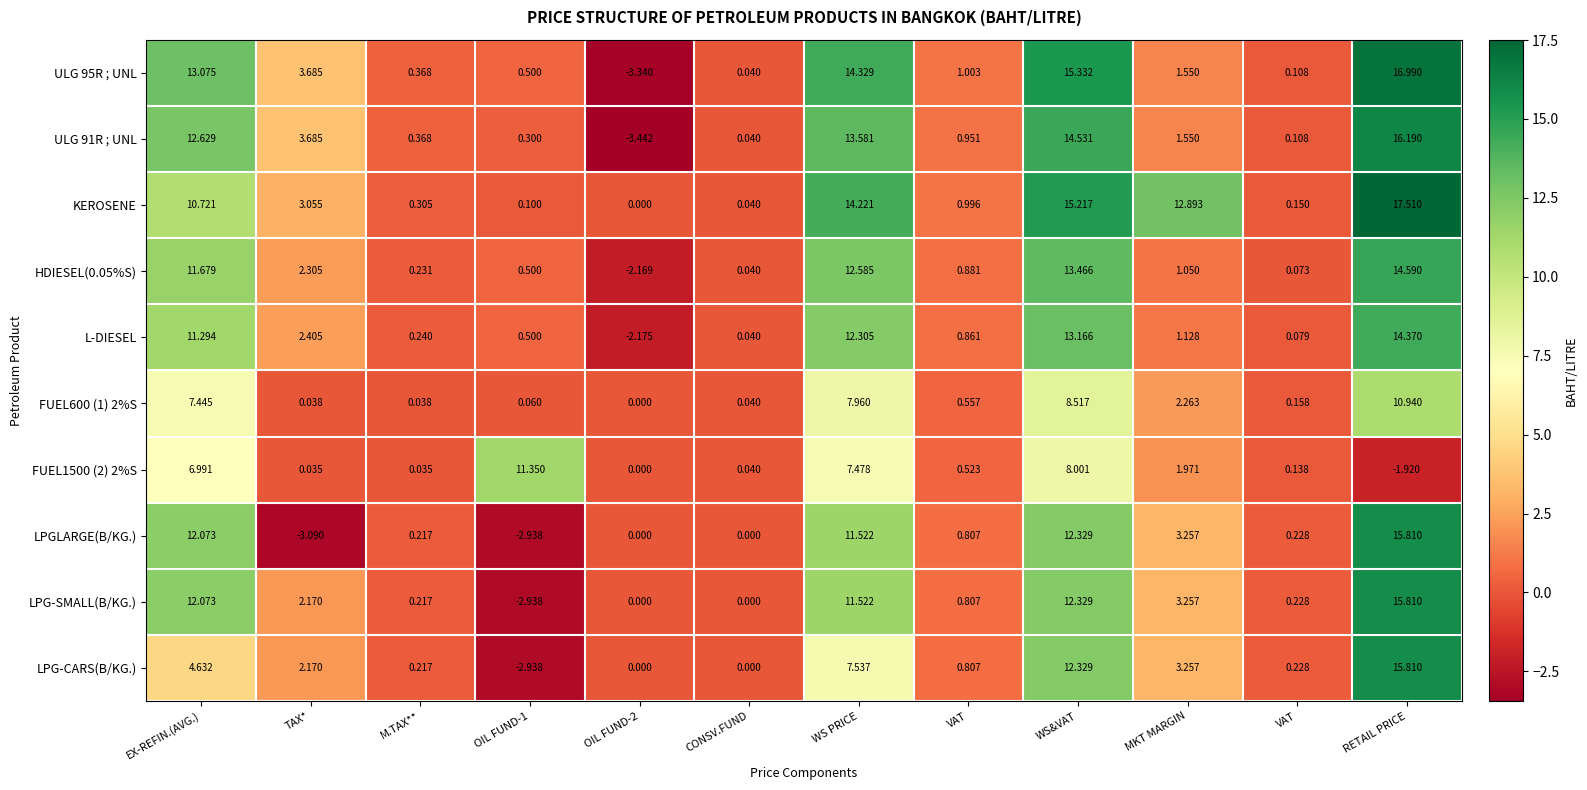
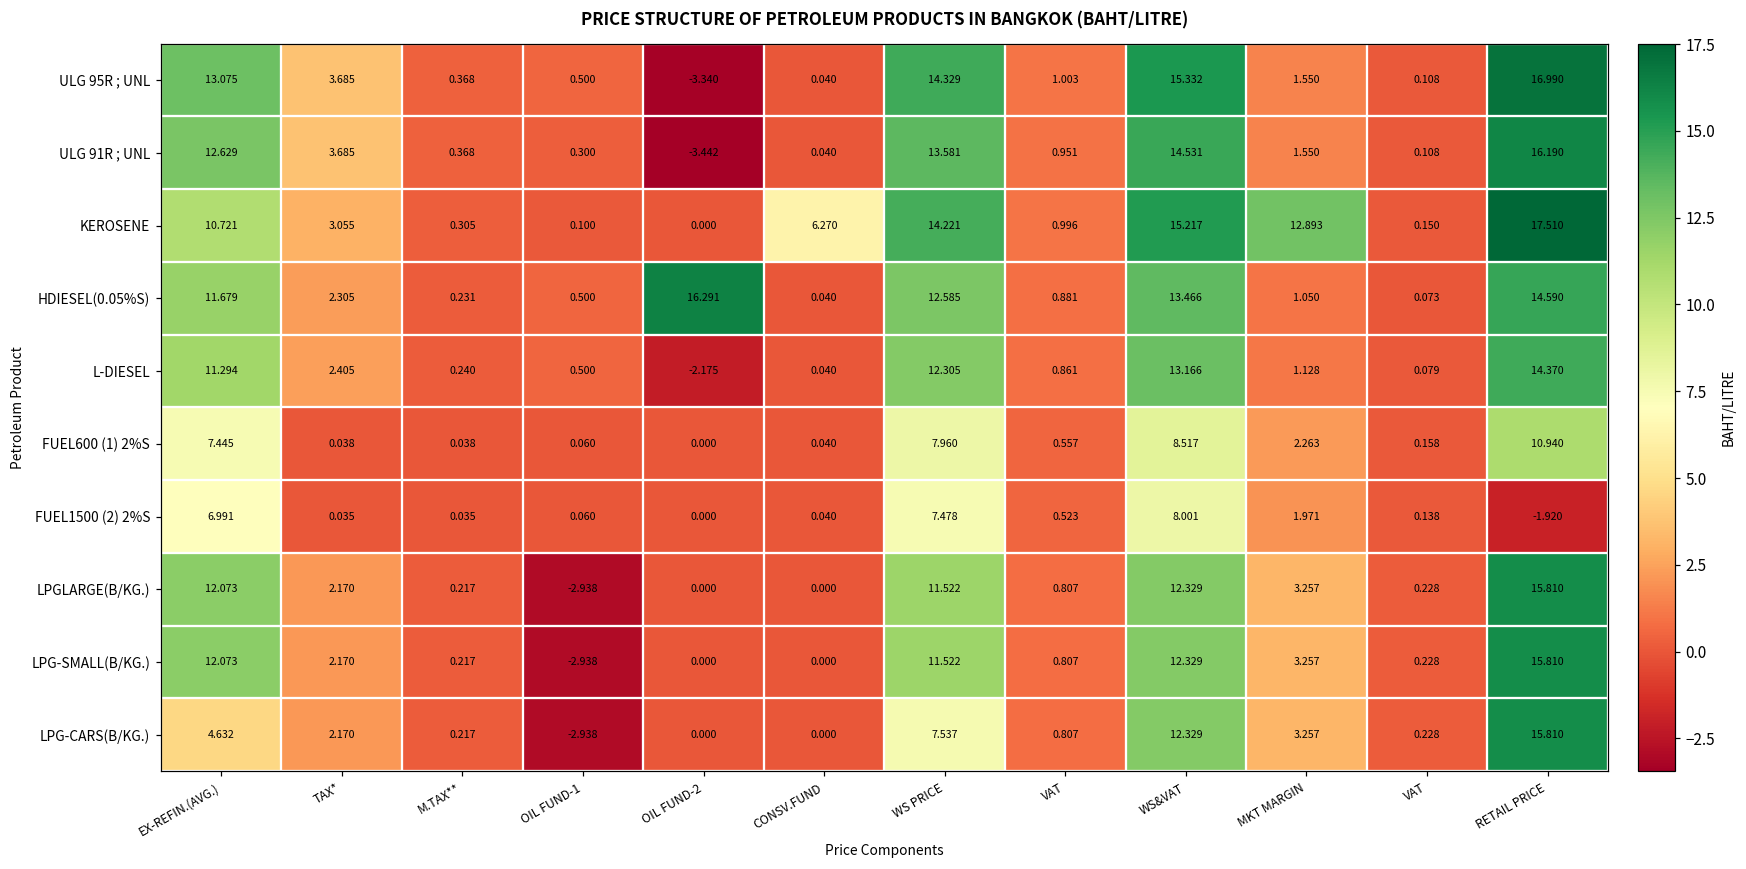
  {
    "ULG 95R ; UNL": {
      "EX-REFIN.(AVG.)": 13.075,
      "TAX*": 3.685,
      "M.TAX**": 0.368,
      "OIL FUND-1": 0.500,
      "OIL FUND-2": -3.340,
      "CONSV.FUND": 0.040,
      "WS PRICE": 14.329,
      "WS&VAT": 15.332,
      "MKT MARGIN": 1.550,
      "RETAIL PRICE": 16.990
    },
    "ULG 91R ; UNL": {
      "EX-REFIN.(AVG.)": 12.629,
      "TAX*": 3.685,
      "M.TAX**": 0.368,
      "OIL FUND-1": 0.300,
      "OIL FUND-2": -3.442,
      "CONSV.FUND": 0.040,
      "WS PRICE": 13.581,
      "WS&VAT": 14.531,
      "MKT MARGIN": 1.550,
      "RETAIL PRICE": 16.190
    },
    "KEROSENE": {
      "EX-REFIN.(AVG.)": 10.721,
      "TAX*": 3.055,
      "M.TAX**": 0.305,
      "OIL FUND-1": 0.100,
      "OIL FUND-2": 0.000,
-     "CONSV.FUND": 0.040,
+     "CONSV.FUND": 6.270,
      "WS PRICE": 14.221,
      "WS&VAT": 15.217,
      "MKT MARGIN": 12.893,
      "RETAIL PRICE": 17.510
    },
    "HDIESEL(0.05%S)": {
      "EX-REFIN.(AVG.)": 11.679,
      "TAX*": 2.305,
      "M.TAX**": 0.231,
      "OIL FUND-1": 0.500,
-     "OIL FUND-2": -2.169,
+     "OIL FUND-2": 16.291,
      "CONSV.FUND": 0.040,
      "WS PRICE": 12.585,
      "WS&VAT": 13.466,
      "MKT MARGIN": 1.050,
      "RETAIL PRICE": 14.590
    },
    "L-DIESEL": {
      "EX-REFIN.(AVG.)": 11.294,
      "TAX*": 2.405,
      "M.TAX**": 0.240,
      "OIL FUND-1": 0.500,
      "OIL FUND-2": -2.175,
      "CONSV.FUND": 0.040,
      "WS PRICE": 12.305,
      "WS&VAT": 13.166,
      "MKT MARGIN": 1.128,
      "RETAIL PRICE": 14.370
    },
    "FUEL600 (1) 2%S": {
      "EX-REFIN.(AVG.)": 7.445,
      "TAX*": 0.038,
      "M.TAX**": 0.038,
      "OIL FUND-1": 0.060,
      "OIL FUND-2": 0.000,
      "CONSV.FUND": 0.040,
      "WS PRICE": 7.960,
      "WS&VAT": 8.517,
      "MKT MARGIN": 2.263,
      "RETAIL PRICE": 10.940
    },
    "FUEL1500 (2) 2%S": {
      "EX-REFIN.(AVG.)": 6.991,
      "TAX*": 0.035,
      "M.TAX**": 0.035,
-     "OIL FUND-1": 11.350,
+     "OIL FUND-1": 0.060,
      "OIL FUND-2": 0.000,
      "CONSV.FUND": 0.040,
      "WS PRICE": 7.478,
      "WS&VAT": 8.001,
      "MKT MARGIN": 1.971,
      "RETAIL PRICE": -1.920
    },
    "LPGLARGE(B/KG.)": {
      "EX-REFIN.(AVG.)": 12.073,
-     "TAX*": -3.090,
+     "TAX*": 2.170,
      "M.TAX**": 0.217,
      "OIL FUND-1": -2.938,
      "OIL FUND-2": 0.000,
      "CONSV.FUND": 0.000,
      "WS PRICE": 11.522,
      "WS&VAT": 12.329,
      "MKT MARGIN": 3.257,
      "RETAIL PRICE": 15.810
    },
    "LPG-SMALL(B/KG.)": {
      "EX-REFIN.(AVG.)": 12.073,
      "TAX*": 2.170,
      "M.TAX**": 0.217,
      "OIL FUND-1": -2.938,
      "OIL FUND-2": 0.000,
      "CONSV.FUND": 0.000,
      "WS PRICE": 11.522,
      "WS&VAT": 12.329,
      "MKT MARGIN": 3.257,
      "RETAIL PRICE": 15.810
    },
    "LPG-CARS(B/KG.)": {
      "EX-REFIN.(AVG.)": 4.632,
      "TAX*": 2.170,
      "M.TAX**": 0.217,
      "OIL FUND-1": -2.938,
      "OIL FUND-2": 0.000,
      "CONSV.FUND": 0.000,
      "WS PRICE": 7.537,
      "WS&VAT": 12.329,
      "MKT MARGIN": 3.257,
      "RETAIL PRICE": 15.810
    }
  }
